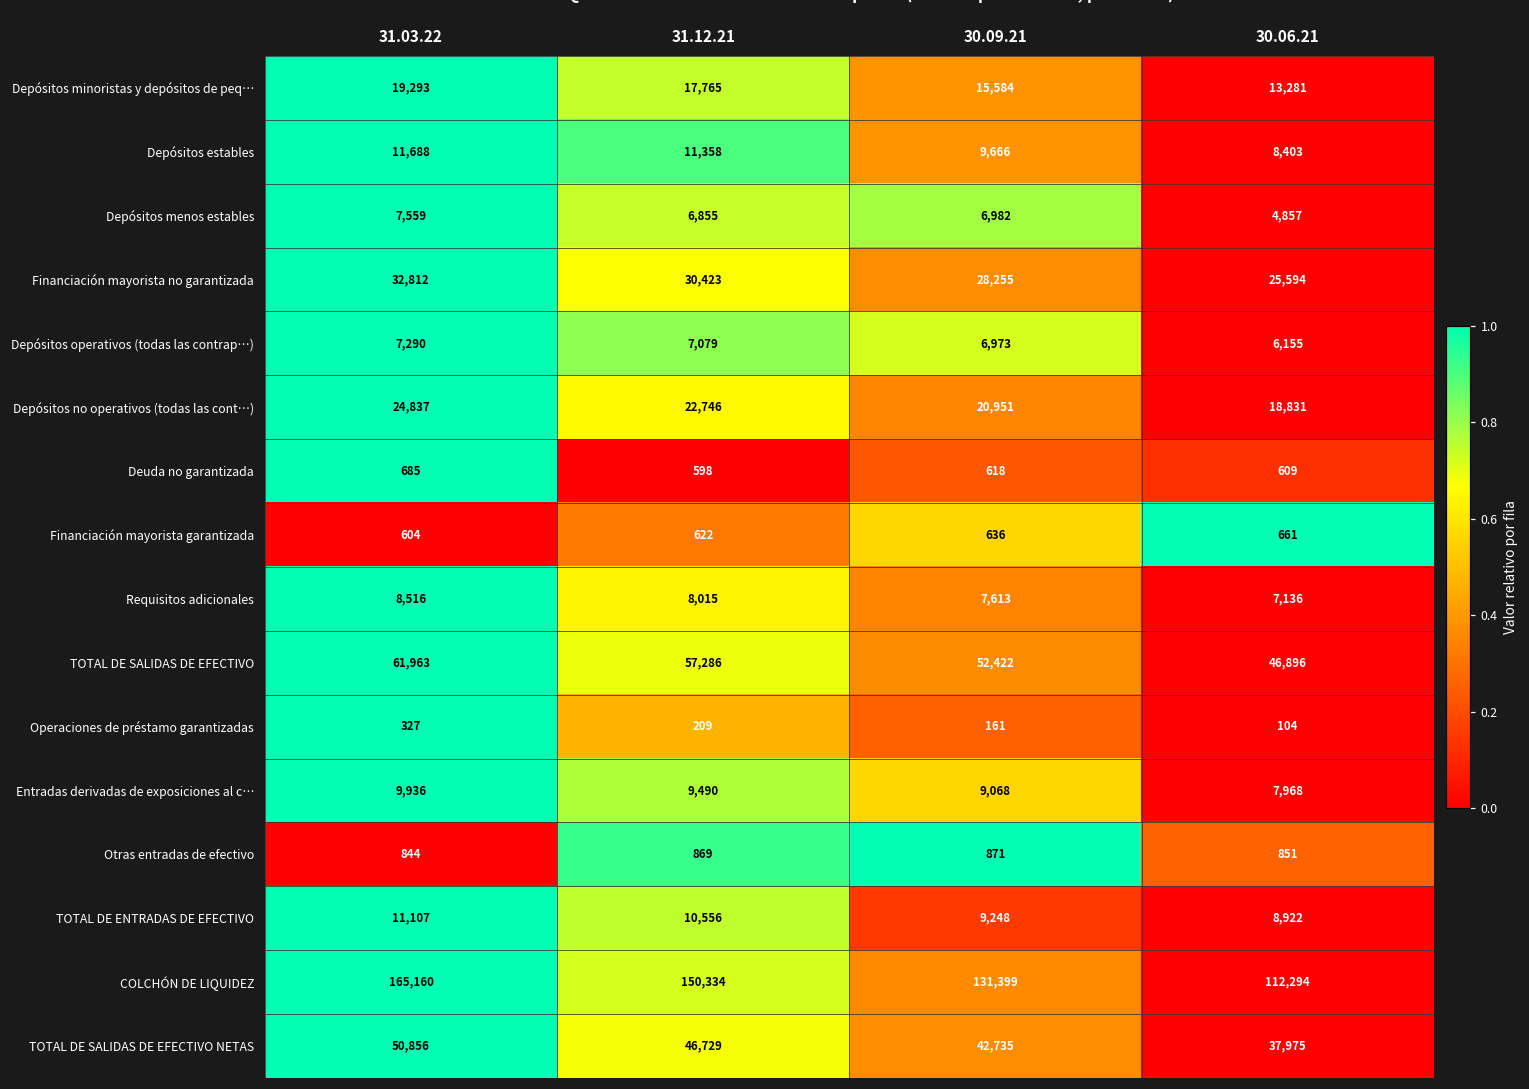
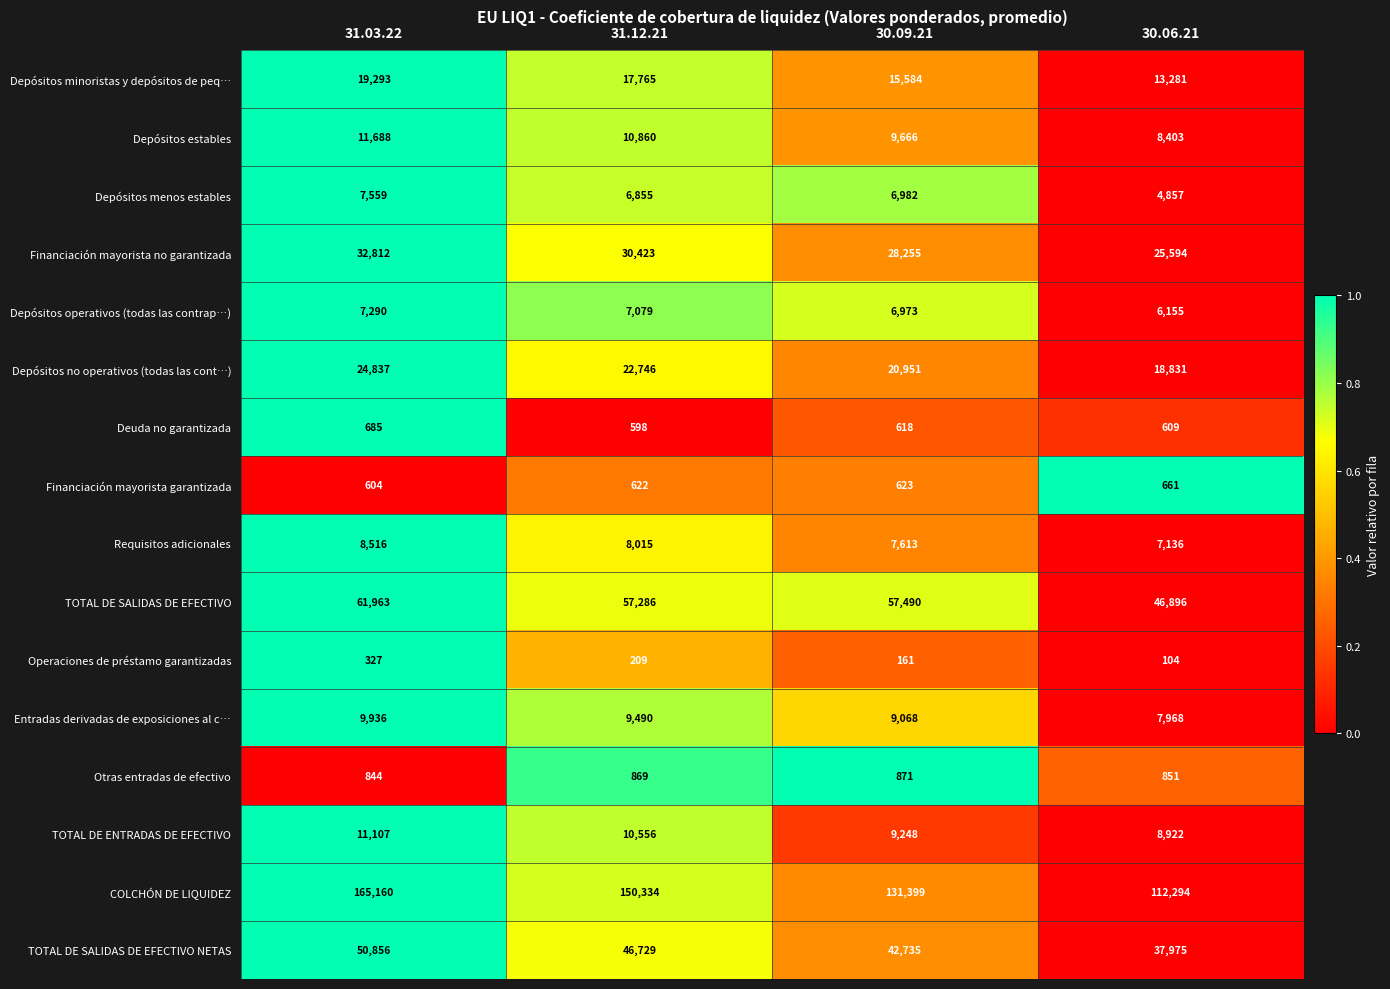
  {
    "Depósitos minoristas y depósitos de peq…": {
      "31.03.22": "19,293",
      "31.12.21": "17,765",
      "30.09.21": "15,584",
      "30.06.21": "13,281"
    },
    "Depósitos estables": {
      "31.03.22": "11,688",
-     "31.12.21": "11,358",
+     "31.12.21": "10,860",
      "30.09.21": "9,666",
      "30.06.21": "8,403"
    },
    "Depósitos menos estables": {
      "31.03.22": "7,559",
      "31.12.21": "6,855",
      "30.09.21": "6,982",
      "30.06.21": "4,857"
    },
    "Financiación mayorista no garantizada": {
      "31.03.22": "32,812",
      "31.12.21": "30,423",
      "30.09.21": "28,255",
      "30.06.21": "25,594"
    },
    "Depósitos operativos (todas las contrap…)": {
      "31.03.22": "7,290",
      "31.12.21": "7,079",
      "30.09.21": "6,973",
      "30.06.21": "6,155"
    },
    "Depósitos no operativos (todas las cont…)": {
      "31.03.22": "24,837",
      "31.12.21": "22,746",
      "30.09.21": "20,951",
      "30.06.21": "18,831"
    },
    "Deuda no garantizada": {
      "31.03.22": "685",
      "31.12.21": "598",
      "30.09.21": "618",
      "30.06.21": "609"
    },
    "Financiación mayorista garantizada": {
      "31.03.22": "604",
      "31.12.21": "622",
-     "30.09.21": "636",
+     "30.09.21": "623",
      "30.06.21": "661"
    },
    "Requisitos adicionales": {
      "31.03.22": "8,516",
      "31.12.21": "8,015",
      "30.09.21": "7,613",
      "30.06.21": "7,136"
    },
    "TOTAL DE SALIDAS DE EFECTIVO": {
      "31.03.22": "61,963",
      "31.12.21": "57,286",
-     "30.09.21": "52,422",
+     "30.09.21": "57,490",
      "30.06.21": "46,896"
    },
    "Operaciones de préstamo garantizadas": {
      "31.03.22": "327",
      "31.12.21": "209",
      "30.09.21": "161",
      "30.06.21": "104"
    },
    "Entradas derivadas de exposiciones al c…": {
      "31.03.22": "9,936",
      "31.12.21": "9,490",
      "30.09.21": "9,068",
      "30.06.21": "7,968"
    },
    "Otras entradas de efectivo": {
      "31.03.22": "844",
      "31.12.21": "869",
      "30.09.21": "871",
      "30.06.21": "851"
    },
    "TOTAL DE ENTRADAS DE EFECTIVO": {
      "31.03.22": "11,107",
      "31.12.21": "10,556",
      "30.09.21": "9,248",
      "30.06.21": "8,922"
    },
    "COLCHÓN DE LIQUIDEZ": {
      "31.03.22": "165,160",
      "31.12.21": "150,334",
      "30.09.21": "131,399",
      "30.06.21": "112,294"
    },
    "TOTAL DE SALIDAS DE EFECTIVO NETAS": {
      "31.03.22": "50,856",
      "31.12.21": "46,729",
      "30.09.21": "42,735",
      "30.06.21": "37,975"
    }
  }
